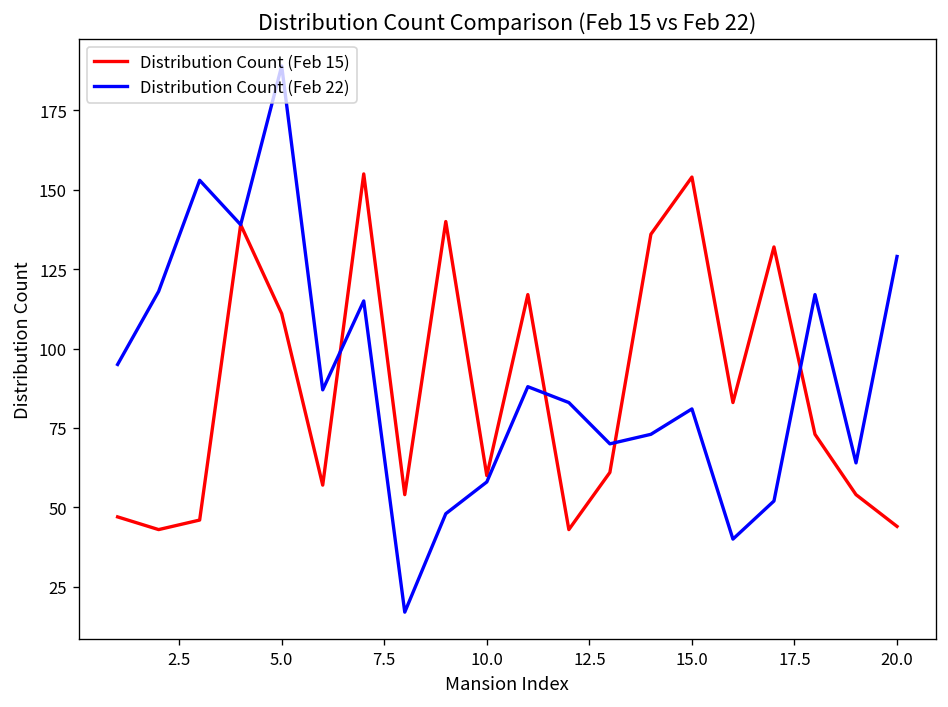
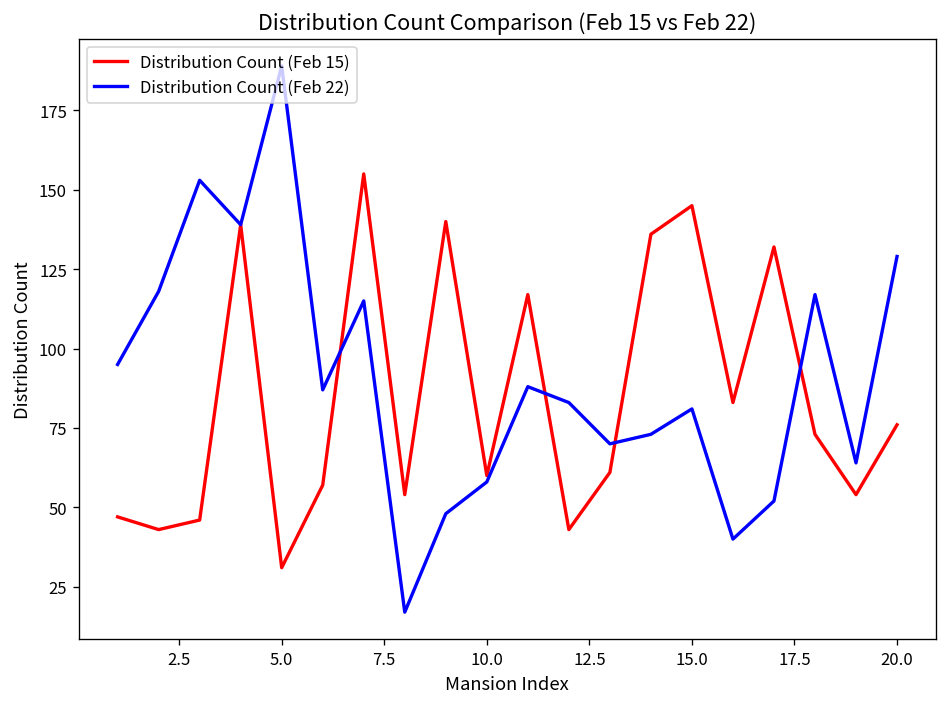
  {
    "Distribution Count (Feb 15)": {
-     "5.0": 111,
+     "5.0": 31,
      "10.0": 60,
-     "15.0": 154,
-     "20.0": 44
+     "15.0": 145,
+     "20.0": 76
    },
    "Distribution Count (Feb 22)": {
      "10.0": 58,
      "15.0": 81,
      "20.0": 129
    }
  }
